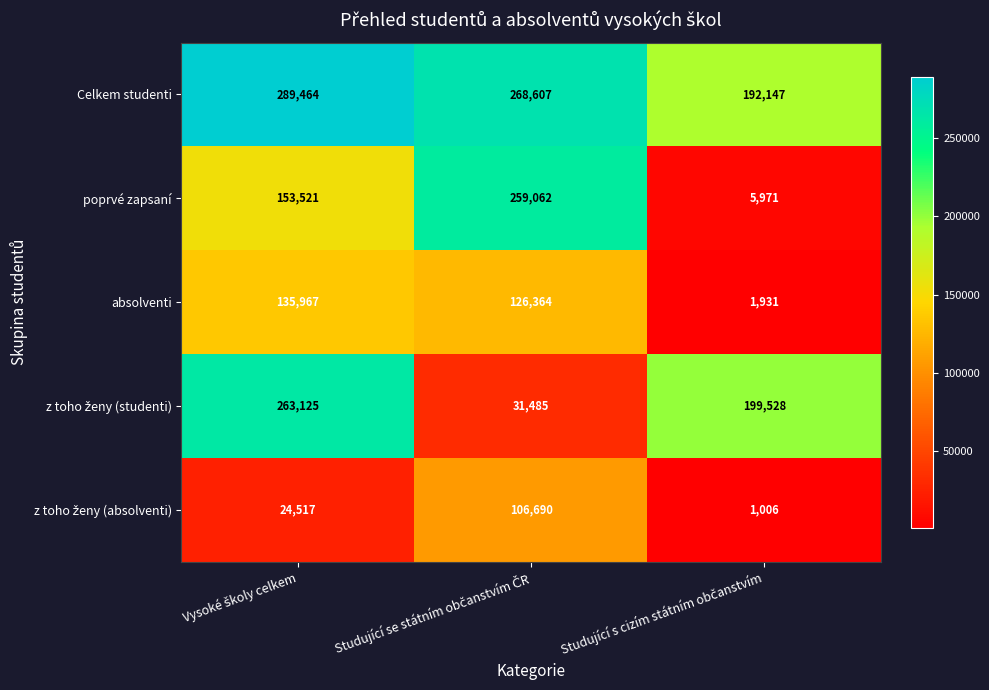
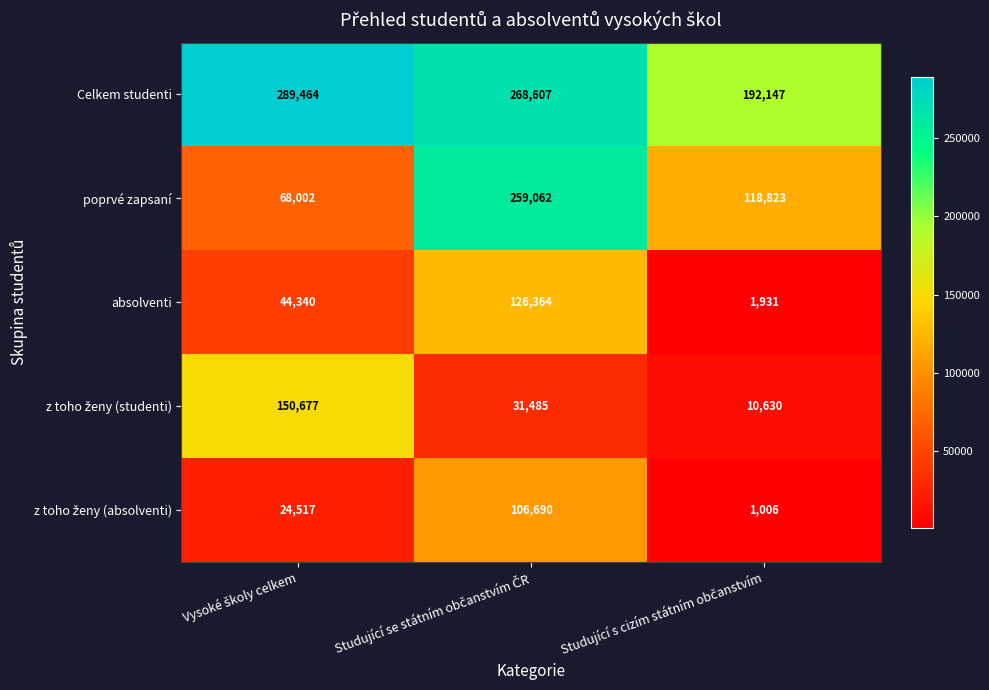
  {
    "Celkem studenti": {
      "Vysoké školy celkem": "289,464",
      "Studující se státním občanstvím ČR": "268,607",
      "Studující s cizím státním občanstvím": "192,147"
    },
    "poprvé zapsaní": {
-     "Vysoké školy celkem": "153,521",
+     "Vysoké školy celkem": "68,002",
      "Studující se státním občanstvím ČR": "259,062",
-     "Studující s cizím státním občanstvím": "5,971"
+     "Studující s cizím státním občanstvím": "118,823"
    },
    "absolventi": {
-     "Vysoké školy celkem": "135,967",
+     "Vysoké školy celkem": "44,340",
      "Studující se státním občanstvím ČR": "126,364",
      "Studující s cizím státním občanstvím": "1,931"
    },
    "z toho ženy (studenti)": {
-     "Vysoké školy celkem": "263,125",
+     "Vysoké školy celkem": "150,677",
      "Studující se státním občanstvím ČR": "31,485",
-     "Studující s cizím státním občanstvím": "199,528"
+     "Studující s cizím státním občanstvím": "10,630"
    },
    "z toho ženy (absolventi)": {
      "Vysoké školy celkem": "24,517",
      "Studující se státním občanstvím ČR": "106,690",
      "Studující s cizím státním občanstvím": "1,006"
    }
  }
